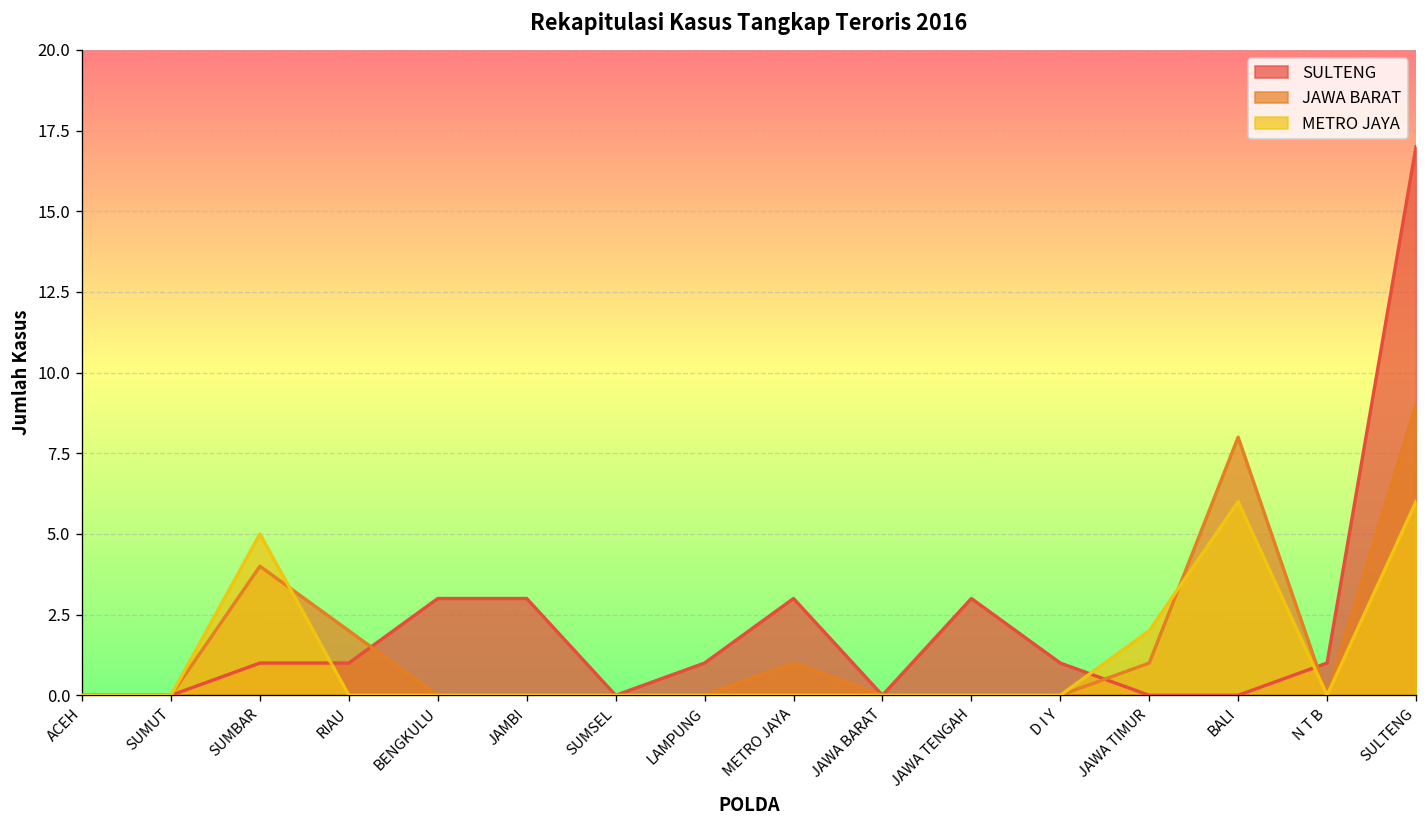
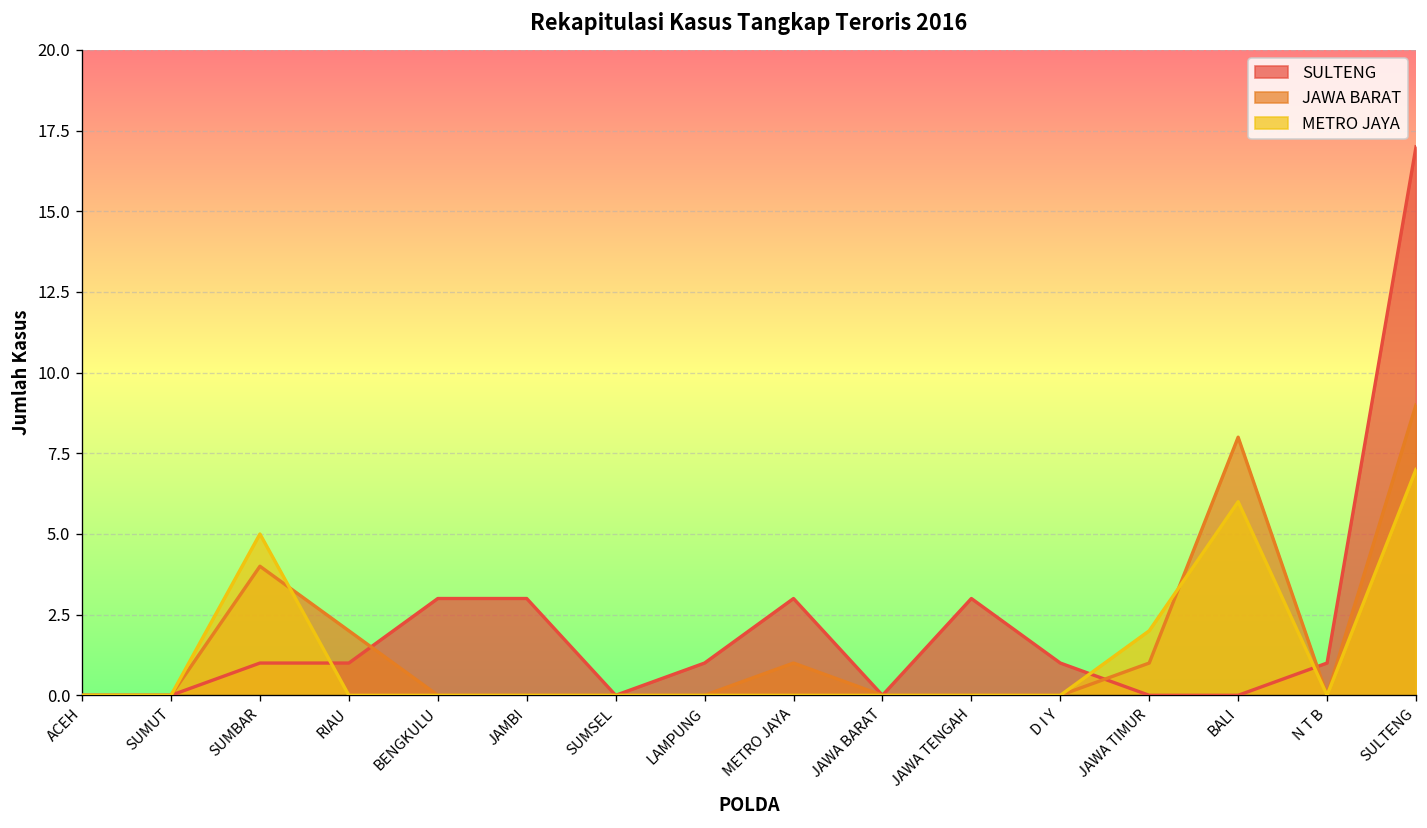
  {
    "METRO JAYA": {
      "SUMBAR": 5,
      "RIAU": 0,
      "METRO JAYA": 0,
      "JAWA TIMUR": 2,
      "BALI": 6,
-     "SULTENG": 6
+     "SULTENG": 7
    }
  }
